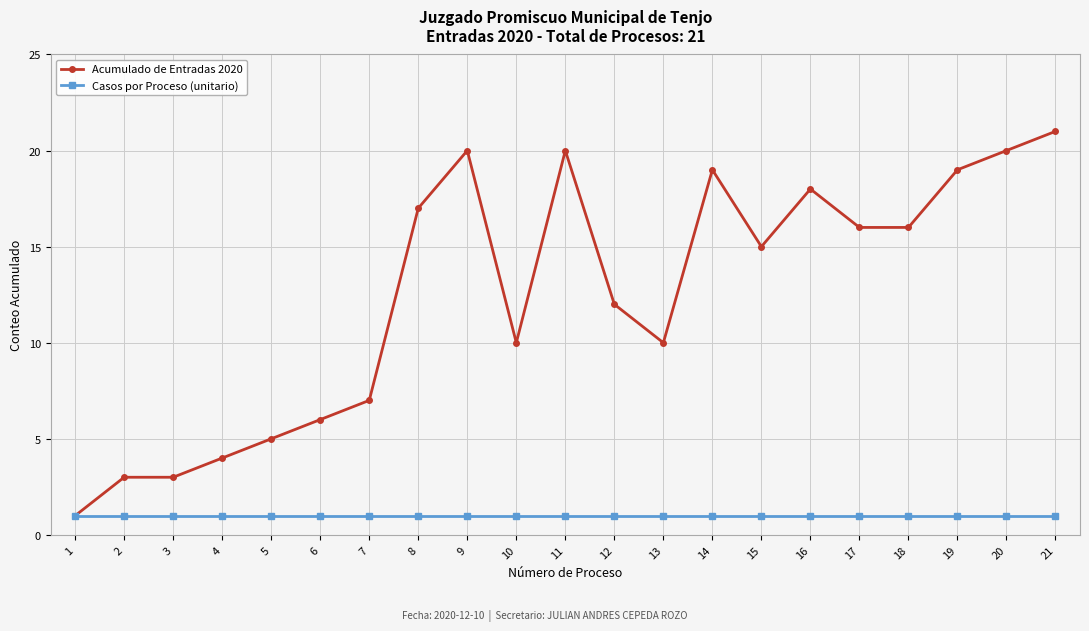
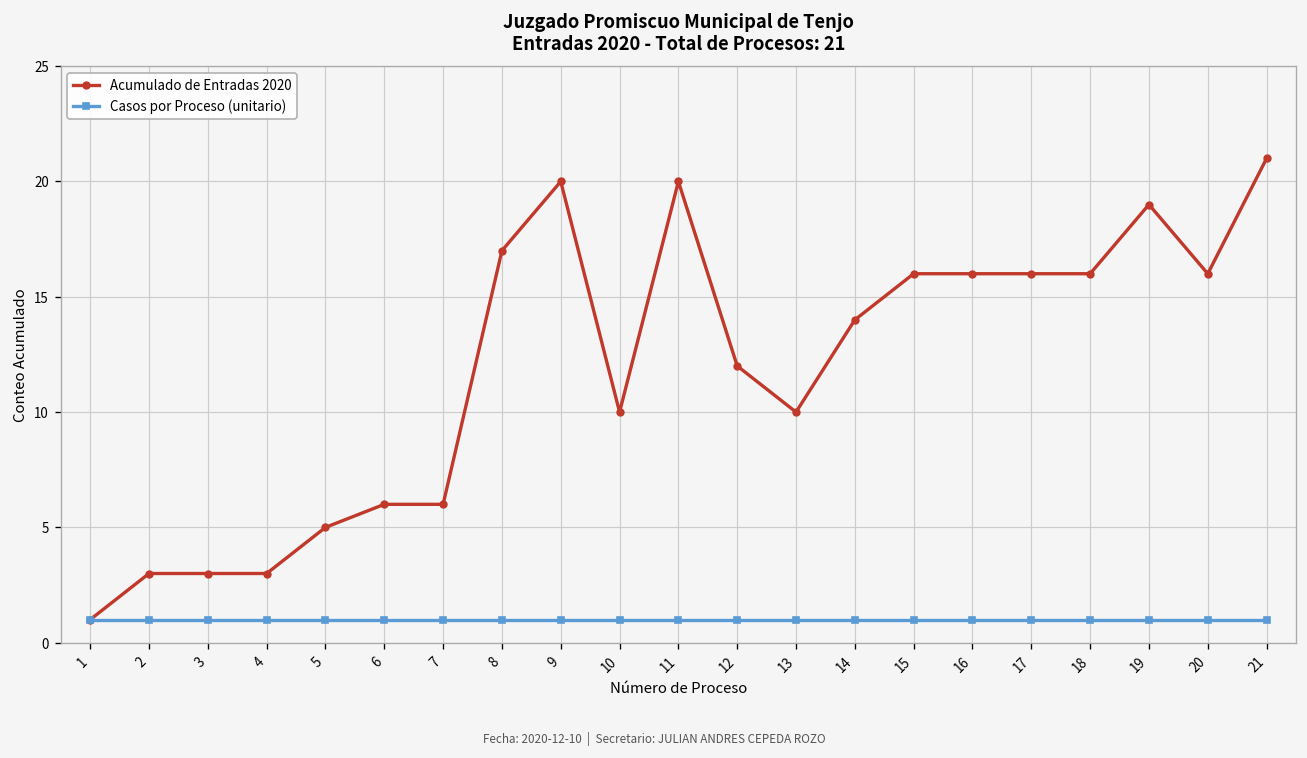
  {
    "Acumulado de Entradas 2020": {
      "2": 3,
      "3": 3,
-     "4": 4,
+     "4": 3,
      "5": 5,
      "6": 6,
-     "7": 7,
+     "7": 6,
      "8": 17,
      "9": 20,
      "10": 10,
      "11": 20,
      "12": 12,
      "13": 10,
-     "14": 19,
-     "15": 15,
-     "16": 18,
+     "14": 14,
+     "15": 16,
+     "16": 16,
      "17": 16,
      "18": 16,
      "19": 19,
-     "20": 20,
+     "20": 16,
      "21": 21
    },
    "Casos por Proceso (unitario)": {
      "2": 1,
      "3": 1,
      "4": 1,
      "5": 1,
      "6": 1,
      "7": 1,
      "8": 1,
      "9": 1,
      "10": 1,
      "11": 1,
      "12": 1,
      "13": 1,
      "14": 1,
      "15": 1,
      "16": 1,
      "17": 1,
      "18": 1,
      "19": 1,
      "20": 1,
      "21": 1
    }
  }
